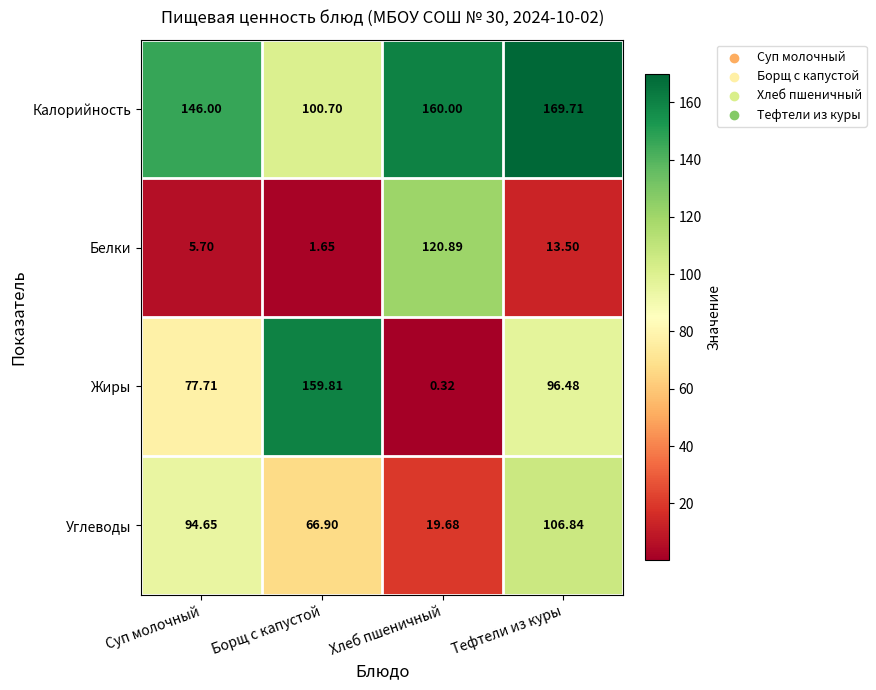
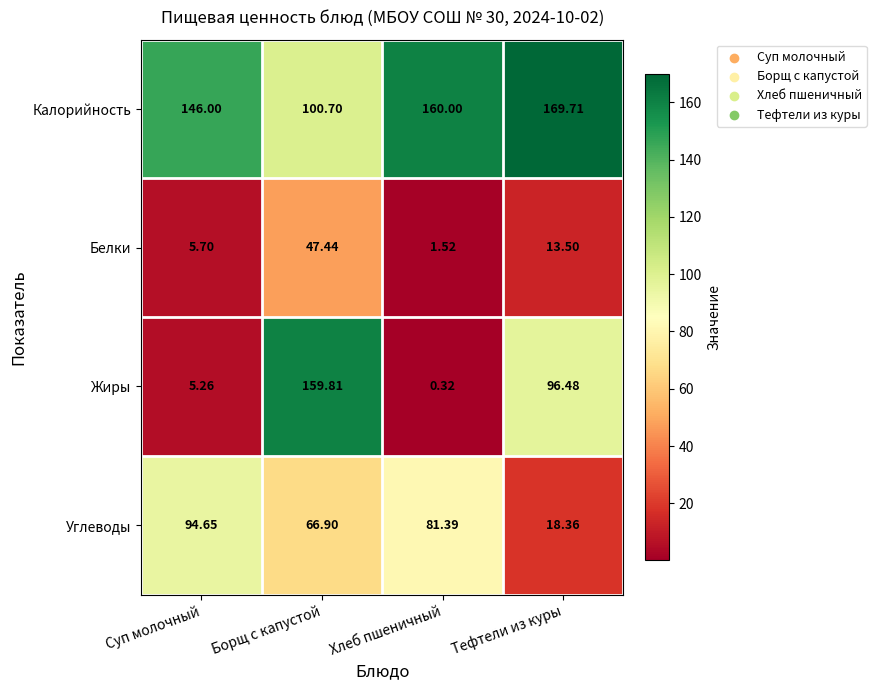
  {
    "Калорийность": {
      "Суп молочный": 146.00,
      "Борщ с капустой": 100.70,
      "Хлеб пшеничный": 160.00,
      "Тефтели из куры": 169.71
    },
    "Белки": {
      "Суп молочный": 5.70,
-     "Борщ с капустой": 1.65,
-     "Хлеб пшеничный": 120.89,
+     "Борщ с капустой": 47.44,
+     "Хлеб пшеничный": 1.52,
      "Тефтели из куры": 13.50
    },
    "Жиры": {
-     "Суп молочный": 77.71,
+     "Суп молочный": 5.26,
      "Борщ с капустой": 159.81,
      "Хлеб пшеничный": 0.32,
      "Тефтели из куры": 96.48
    },
    "Углеводы": {
      "Суп молочный": 94.65,
      "Борщ с капустой": 66.90,
-     "Хлеб пшеничный": 19.68,
-     "Тефтели из куры": 106.84
+     "Хлеб пшеничный": 81.39,
+     "Тефтели из куры": 18.36
    }
  }
